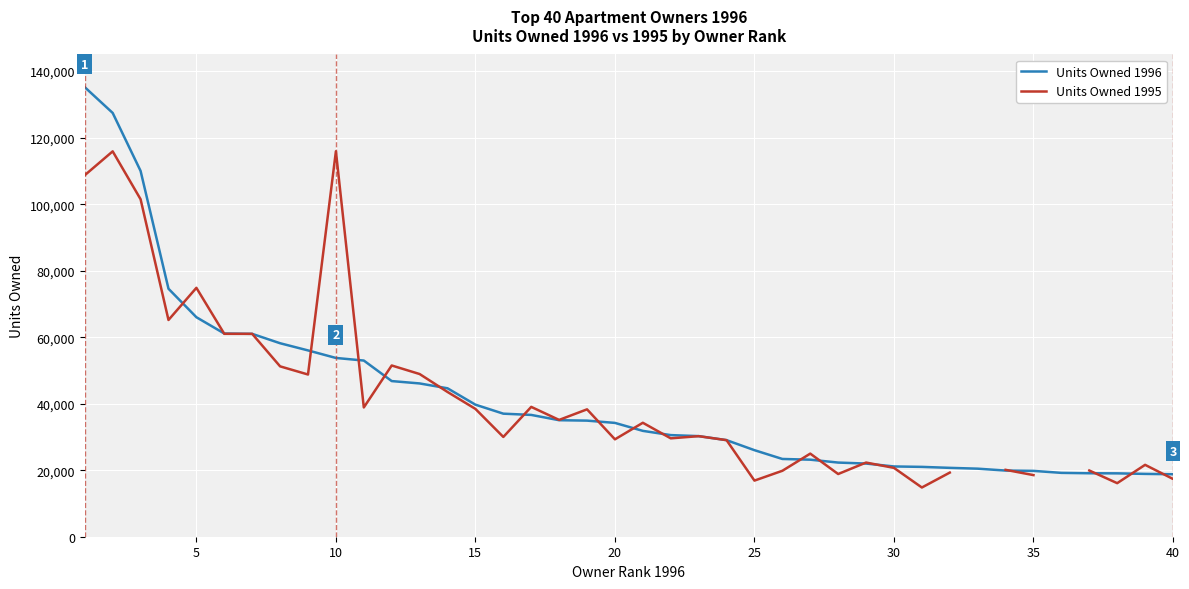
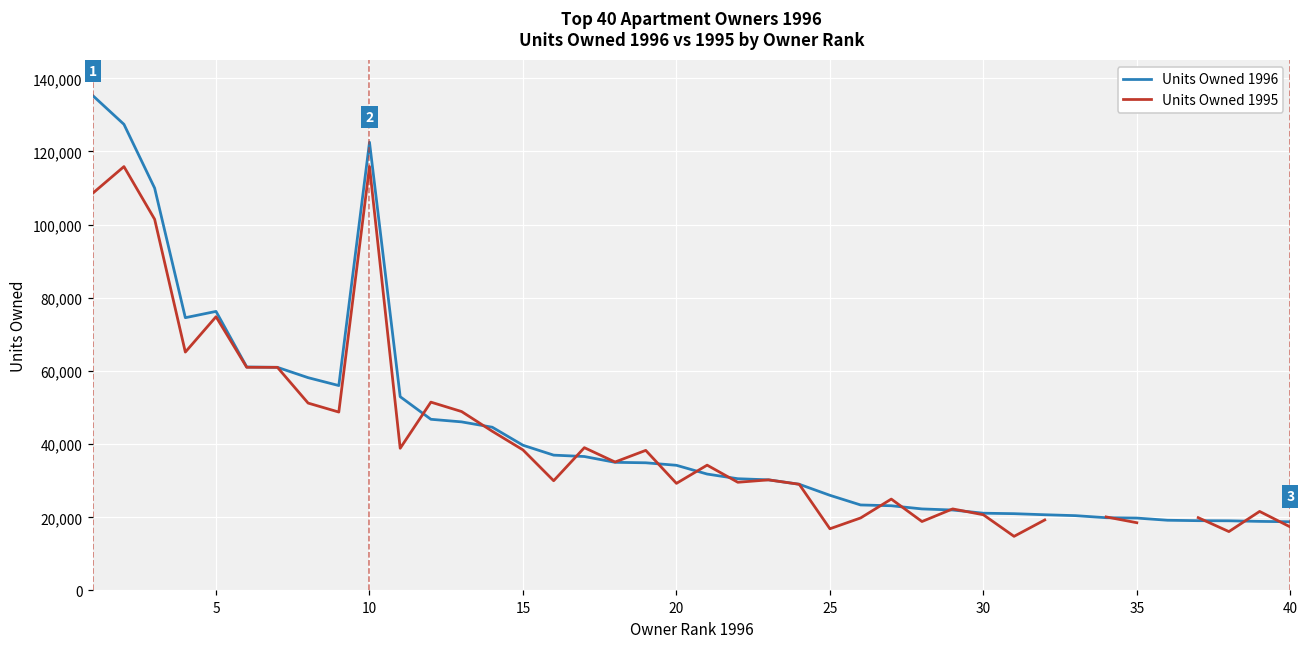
  {
    "Units Owned 1996": {
-     "5": "66,000",
-     "10": "54,000",
+     "5": "76,000",
+     "10": "123,000",
      "15": "40,000",
      "20": "34,000",
      "25": "26,000",
      "35": "20,000"
    },
    "Units Owned 1995": {
      "5": "75,000",
      "10": "116,000",
      "15": "38,000",
      "20": "29,000",
      "25": "17,000",
      "35": "19,000",
      "40": "17,000"
    }
  }
